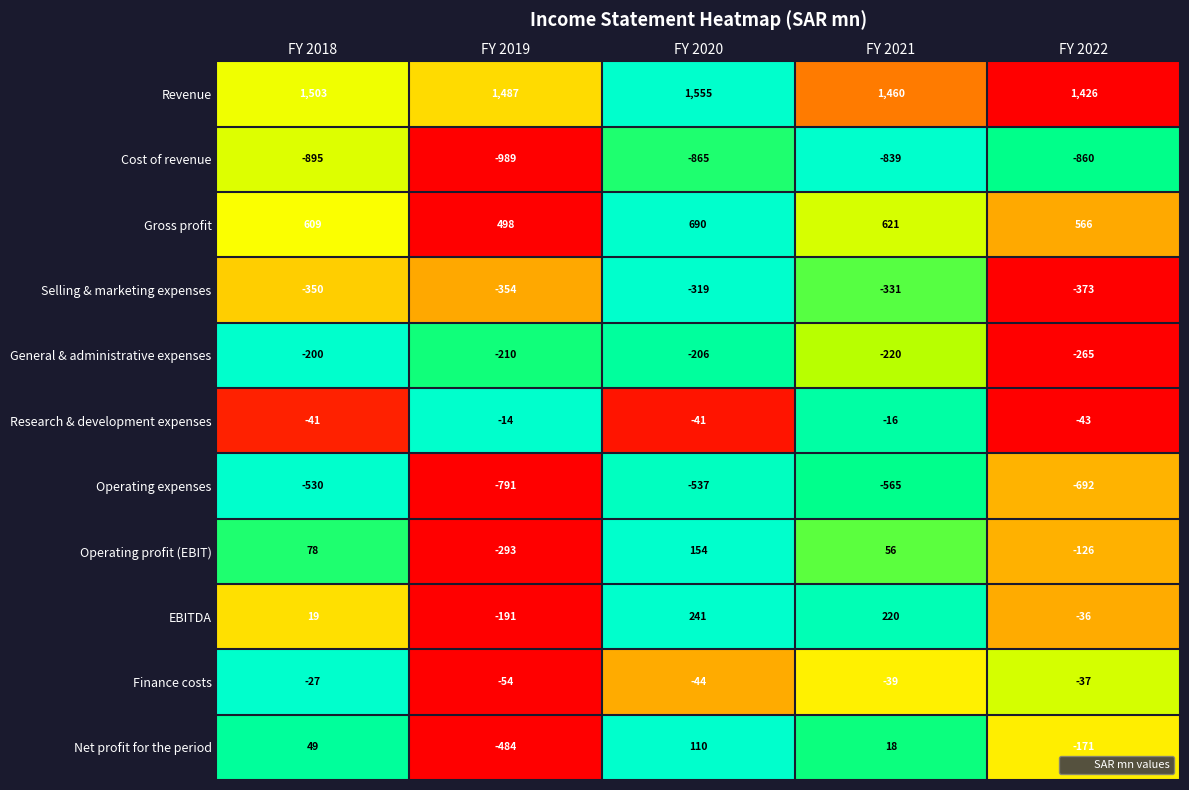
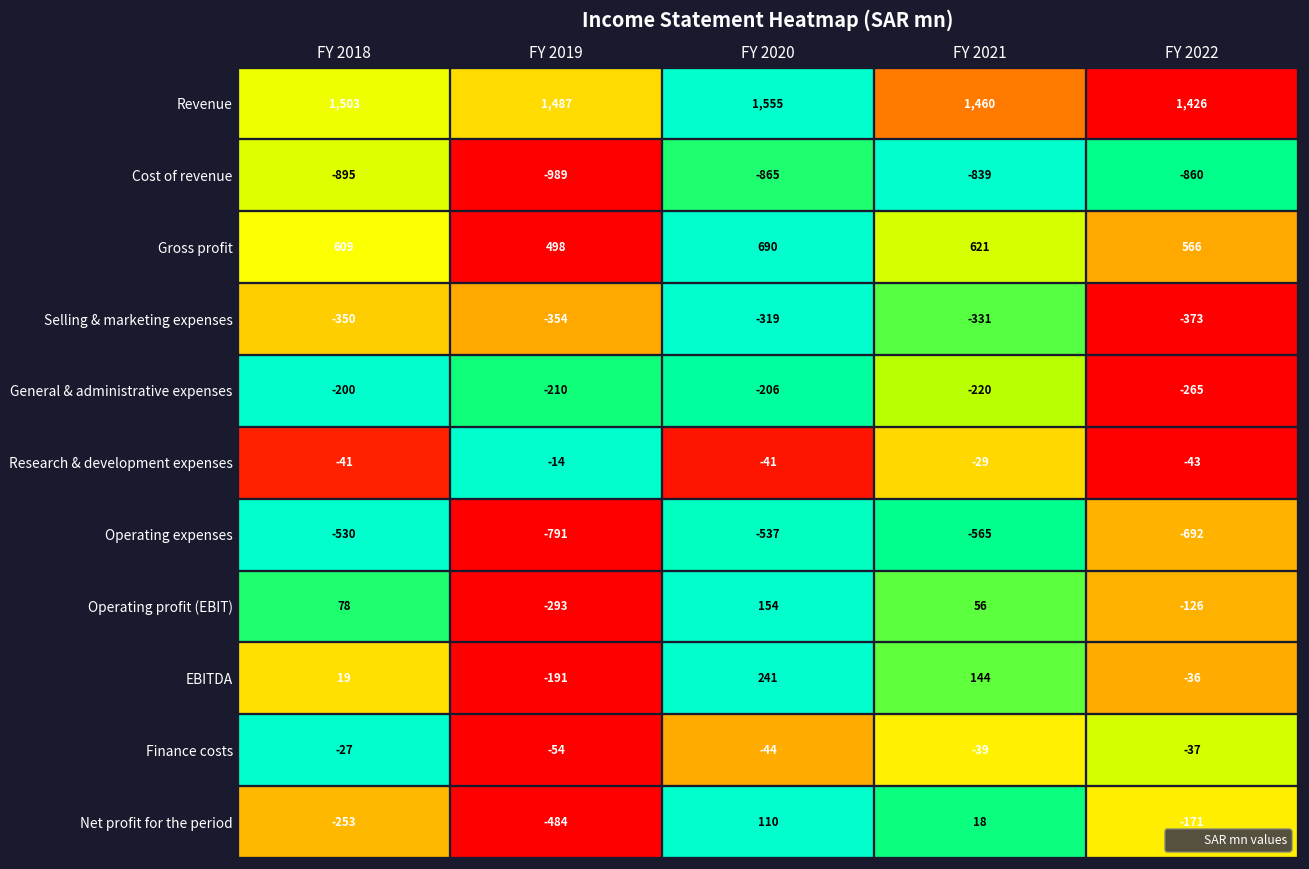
  {
    "Revenue": {
      "FY 2018": "1,503",
      "FY 2019": "1,487",
      "FY 2020": "1,555",
      "FY 2021": "1,460",
      "FY 2022": "1,426"
    },
    "Cost of revenue": {
      "FY 2018": "-895",
      "FY 2019": "-989",
      "FY 2020": "-865",
      "FY 2021": "-839",
      "FY 2022": "-860"
    },
    "Gross profit": {
      "FY 2018": "609",
      "FY 2019": "498",
      "FY 2020": "690",
      "FY 2021": "621",
      "FY 2022": "566"
    },
    "Selling & marketing expenses": {
      "FY 2018": "-350",
      "FY 2019": "-354",
      "FY 2020": "-319",
      "FY 2021": "-331",
      "FY 2022": "-373"
    },
    "General & administrative expenses": {
      "FY 2018": "-200",
      "FY 2019": "-210",
      "FY 2020": "-206",
      "FY 2021": "-220",
      "FY 2022": "-265"
    },
    "Research & development expenses": {
      "FY 2018": "-41",
      "FY 2019": "-14",
      "FY 2020": "-41",
-     "FY 2021": "-16",
+     "FY 2021": "-29",
      "FY 2022": "-43"
    },
    "Operating expenses": {
      "FY 2018": "-530",
      "FY 2019": "-791",
      "FY 2020": "-537",
      "FY 2021": "-565",
      "FY 2022": "-692"
    },
    "Operating profit (EBIT)": {
      "FY 2018": "78",
      "FY 2019": "-293",
      "FY 2020": "154",
      "FY 2021": "56",
      "FY 2022": "-126"
    },
    "EBITDA": {
      "FY 2018": "19",
      "FY 2019": "-191",
      "FY 2020": "241",
-     "FY 2021": "220",
+     "FY 2021": "144",
      "FY 2022": "-36"
    },
    "Finance costs": {
      "FY 2018": "-27",
      "FY 2019": "-54",
      "FY 2020": "-44",
      "FY 2021": "-39",
      "FY 2022": "-37"
    },
    "Net profit for the period": {
-     "FY 2018": "49",
+     "FY 2018": "-253",
      "FY 2019": "-484",
      "FY 2020": "110",
      "FY 2021": "18",
      "FY 2022": "-171"
    }
  }
